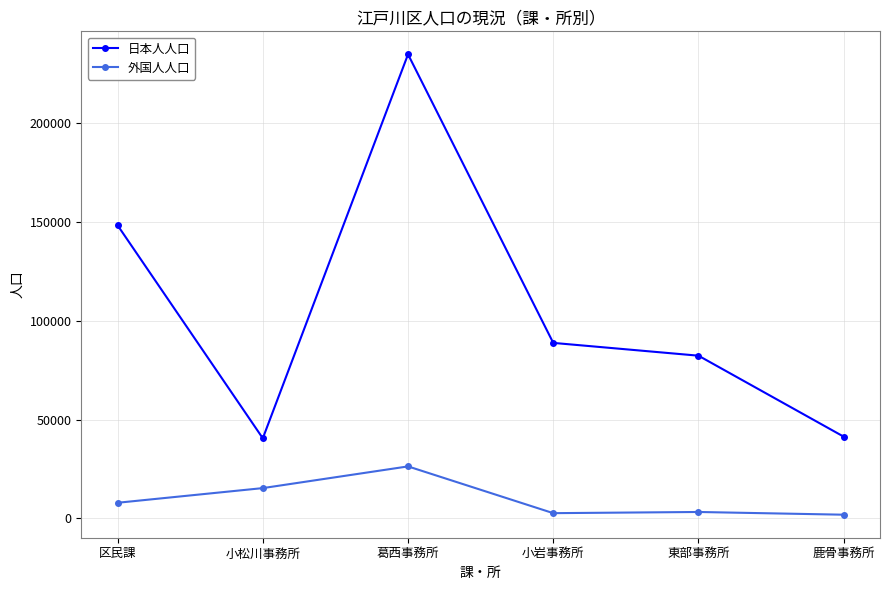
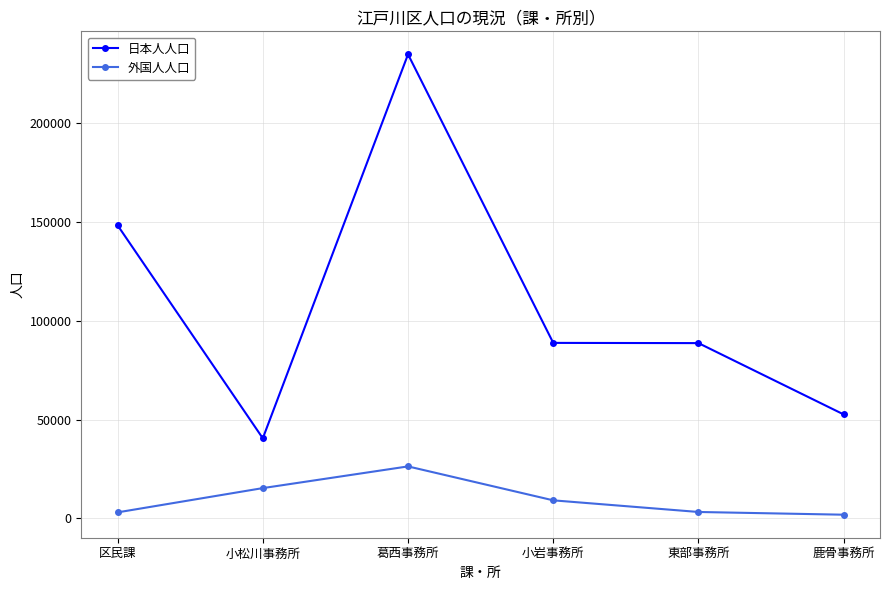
  {
    "日本人人口": {
      "区民課": 148000,
      "小松川事務所": 41000,
      "葛西事務所": 235000,
      "小岩事務所": 89000,
-     "東部事務所": 82000,
-     "鹿骨事務所": 41000
+     "東部事務所": 89000,
+     "鹿骨事務所": 53000
    },
    "外国人人口": {
-     "区民課": 8000,
+     "区民課": 3000,
      "小松川事務所": 15000,
      "葛西事務所": 26000,
-     "小岩事務所": 3000,
+     "小岩事務所": 9000,
      "東部事務所": 3000,
      "鹿骨事務所": 2000
    }
  }
